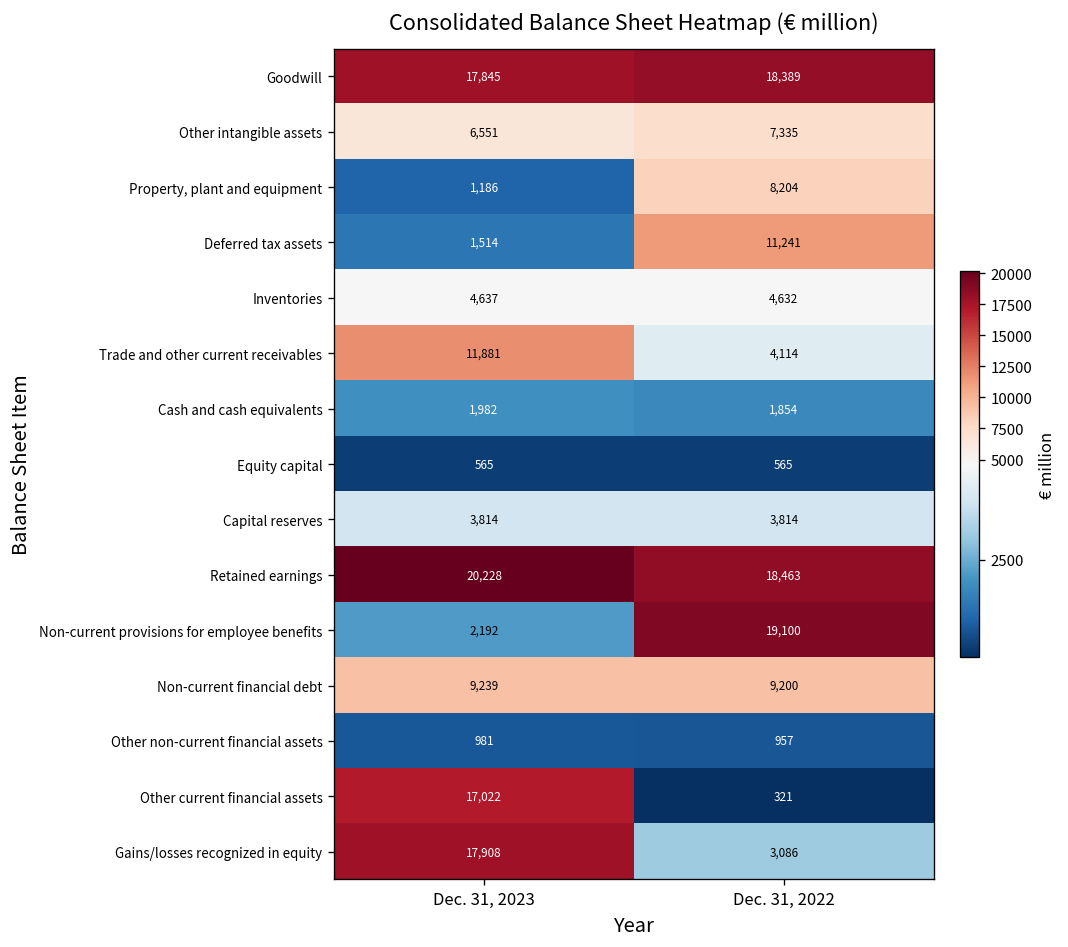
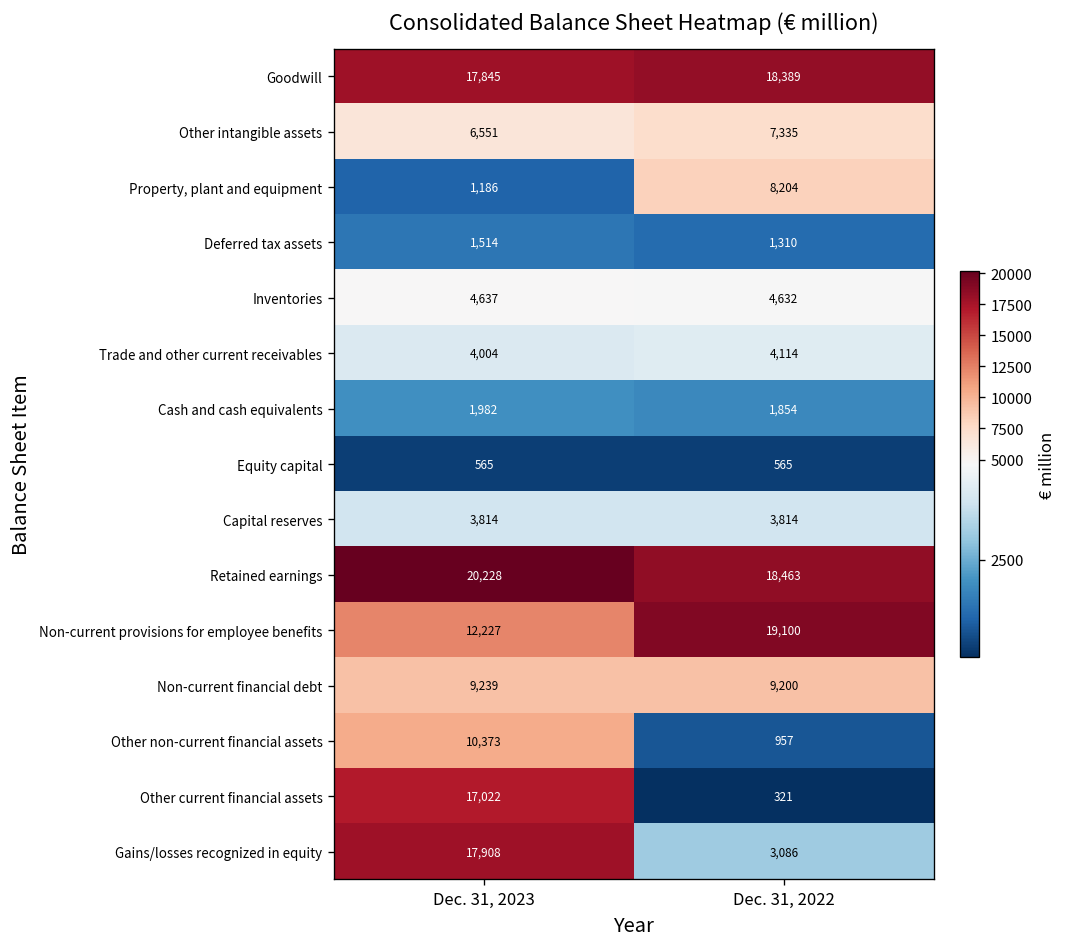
  {
    "Goodwill": {
      "Dec. 31, 2023": "17,845",
      "Dec. 31, 2022": "18,389"
    },
    "Other intangible assets": {
      "Dec. 31, 2023": "6,551",
      "Dec. 31, 2022": "7,335"
    },
    "Property, plant and equipment": {
      "Dec. 31, 2023": "1,186",
      "Dec. 31, 2022": "8,204"
    },
    "Deferred tax assets": {
      "Dec. 31, 2023": "1,514",
-     "Dec. 31, 2022": "11,241"
+     "Dec. 31, 2022": "1,310"
    },
    "Inventories": {
      "Dec. 31, 2023": "4,637",
      "Dec. 31, 2022": "4,632"
    },
    "Trade and other current receivables": {
-     "Dec. 31, 2023": "11,881",
+     "Dec. 31, 2023": "4,004",
      "Dec. 31, 2022": "4,114"
    },
    "Cash and cash equivalents": {
      "Dec. 31, 2023": "1,982",
      "Dec. 31, 2022": "1,854"
    },
    "Equity capital": {
      "Dec. 31, 2023": "565",
      "Dec. 31, 2022": "565"
    },
    "Capital reserves": {
      "Dec. 31, 2023": "3,814",
      "Dec. 31, 2022": "3,814"
    },
    "Retained earnings": {
      "Dec. 31, 2023": "20,228",
      "Dec. 31, 2022": "18,463"
    },
    "Non-current provisions for employee benefits": {
-     "Dec. 31, 2023": "2,192",
+     "Dec. 31, 2023": "12,227",
      "Dec. 31, 2022": "19,100"
    },
    "Non-current financial debt": {
      "Dec. 31, 2023": "9,239",
      "Dec. 31, 2022": "9,200"
    },
    "Other non-current financial assets": {
-     "Dec. 31, 2023": "981",
+     "Dec. 31, 2023": "10,373",
      "Dec. 31, 2022": "957"
    },
    "Other current financial assets": {
      "Dec. 31, 2023": "17,022",
      "Dec. 31, 2022": "321"
    },
    "Gains/losses recognized in equity": {
      "Dec. 31, 2023": "17,908",
      "Dec. 31, 2022": "3,086"
    }
  }
